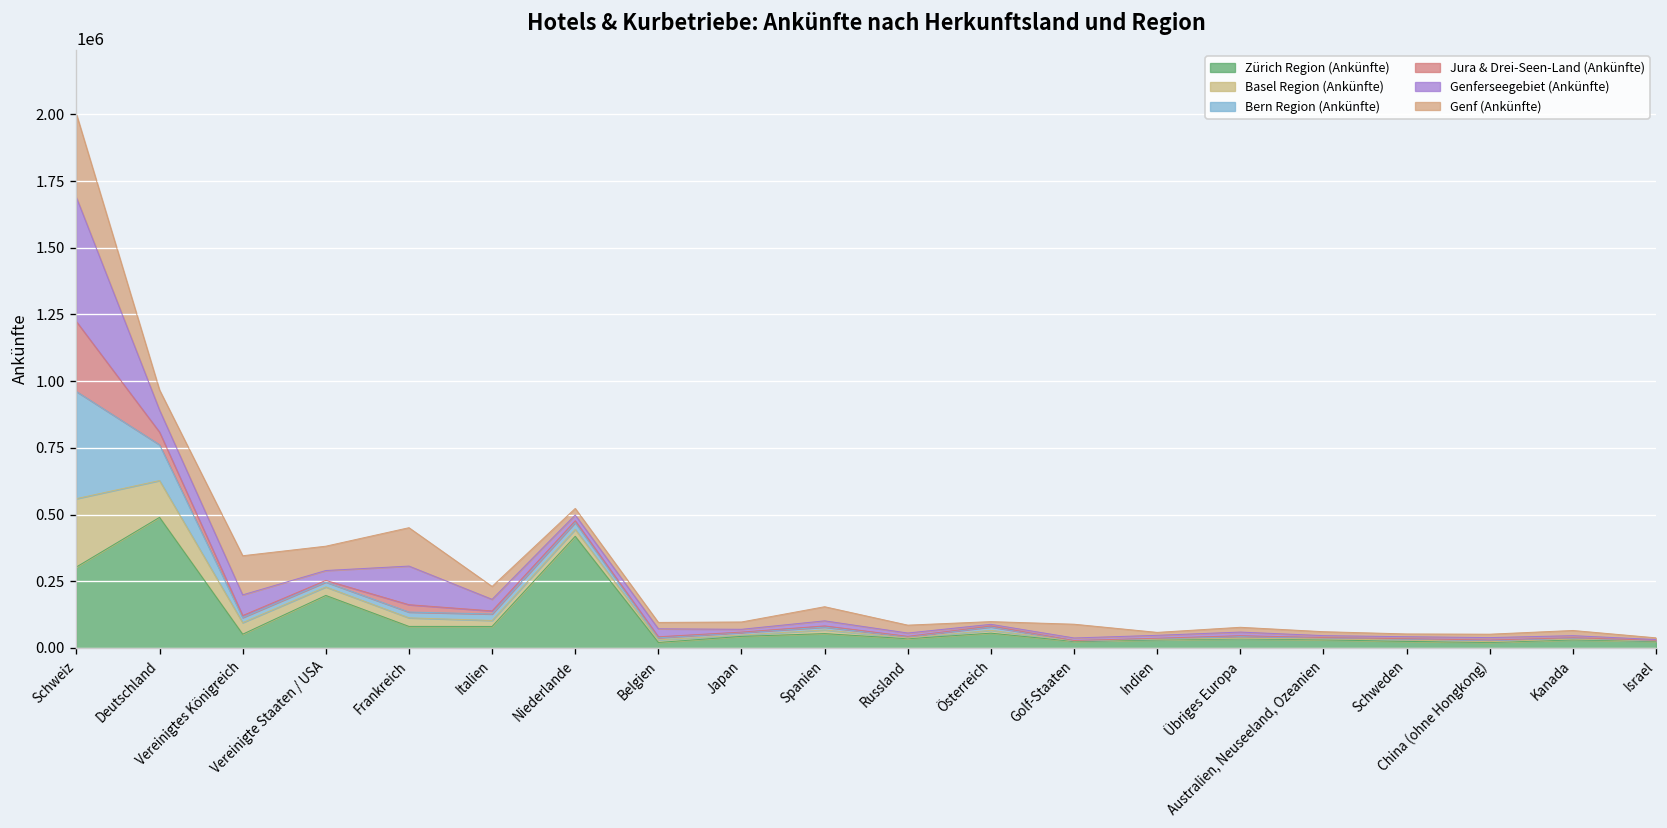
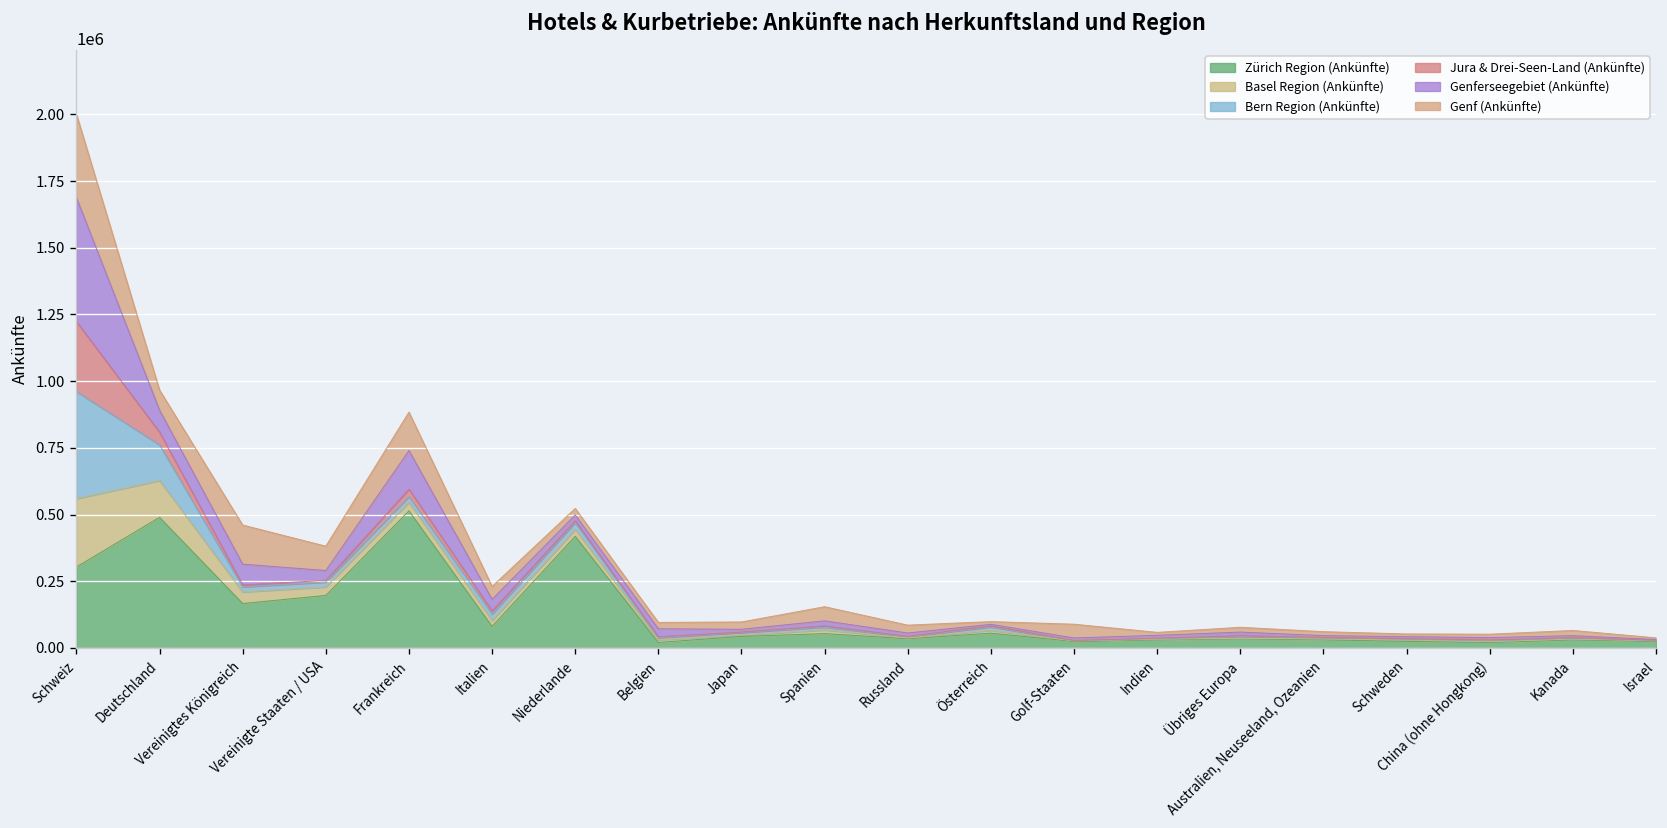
  {
    "Zürich Region (Ankünfte)": {
      "Schweiz": 300000,
      "Deutschland": 490000,
-     "Vereinigtes Königreich": 50000,
+     "Vereinigtes Königreich": 170000,
      "Vereinigte Staaten / USA": 200000,
-     "Frankreich": 80000,
+     "Frankreich": 510000,
      "Italien": 80000,
      "Niederlande": 420000,
      "Spanien": 50000
    },
    "Bern Region (Ankünfte)": {
      "Schweiz": 400000,
      "Deutschland": 130000,
      "Frankreich": 20000,
      "Italien": 20000
    },
    "Genferseegebiet (Ankünfte)": {
      "Schweiz": 470000,
      "Deutschland": 80000,
      "Vereinigtes Königreich": 80000,
      "Vereinigte Staaten / USA": 40000,
      "Frankreich": 140000,
      "Italien": 40000,
      "Niederlande": 20000,
      "Belgien": 30000,
      "Spanien": 20000,
      "Russland": 10000,
      "Übriges Europa": 10000
    }
  }
